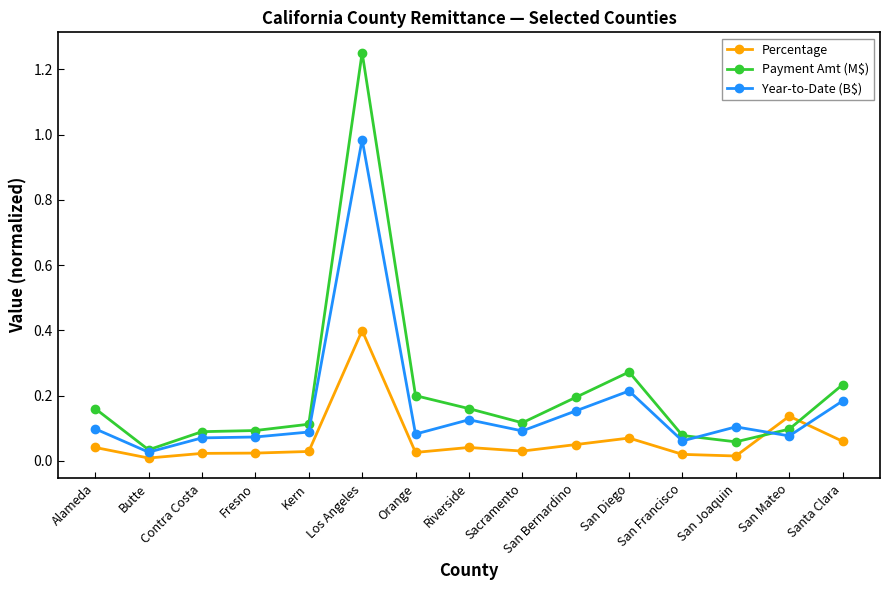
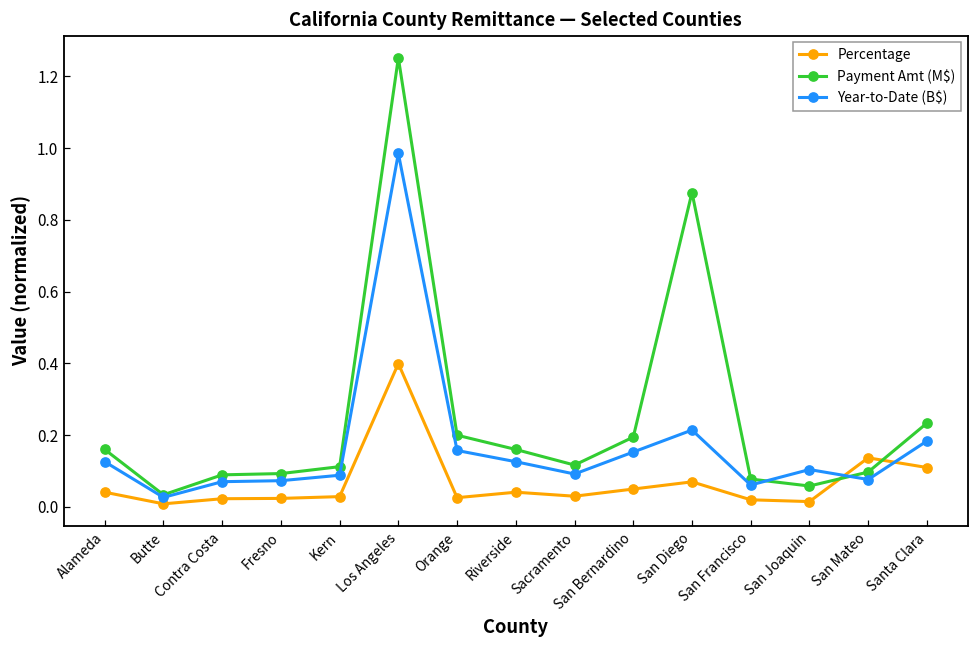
  {
    "Percentage": {
      "Alameda": 0.04,
      "Butte": 0.01,
      "Contra Costa": 0.02,
      "Fresno": 0.02,
      "Kern": 0.03,
      "Los Angeles": 0.40,
      "Orange": 0.03,
      "Riverside": 0.04,
      "Sacramento": 0.03,
      "San Bernardino": 0.05,
      "San Diego": 0.07,
      "San Francisco": 0.02,
      "San Joaquin": 0.02,
      "San Mateo": 0.14,
-     "Santa Clara": 0.06
+     "Santa Clara": 0.11
    },
    "Payment Amt (M$)": {
      "Alameda": 0.16,
      "Contra Costa": 0.09,
      "Fresno": 0.09,
      "Kern": 0.11,
      "Los Angeles": 1.25,
      "Orange": 0.20,
      "Riverside": 0.16,
      "Sacramento": 0.12,
      "San Bernardino": 0.19,
-     "San Diego": 0.27,
+     "San Diego": 0.88,
      "San Francisco": 0.08,
      "San Joaquin": 0.06,
      "San Mateo": 0.10,
      "Santa Clara": 0.23
    },
    "Year-to-Date (B$)": {
-     "Alameda": 0.10,
+     "Alameda": 0.13,
      "Contra Costa": 0.07,
      "Fresno": 0.07,
      "Kern": 0.09,
      "Los Angeles": 0.99,
-     "Orange": 0.08,
+     "Orange": 0.16,
      "Riverside": 0.13,
      "Sacramento": 0.09,
      "San Bernardino": 0.15,
      "San Diego": 0.21,
      "San Francisco": 0.06,
      "San Joaquin": 0.10,
      "San Mateo": 0.08,
      "Santa Clara": 0.18
    }
  }
